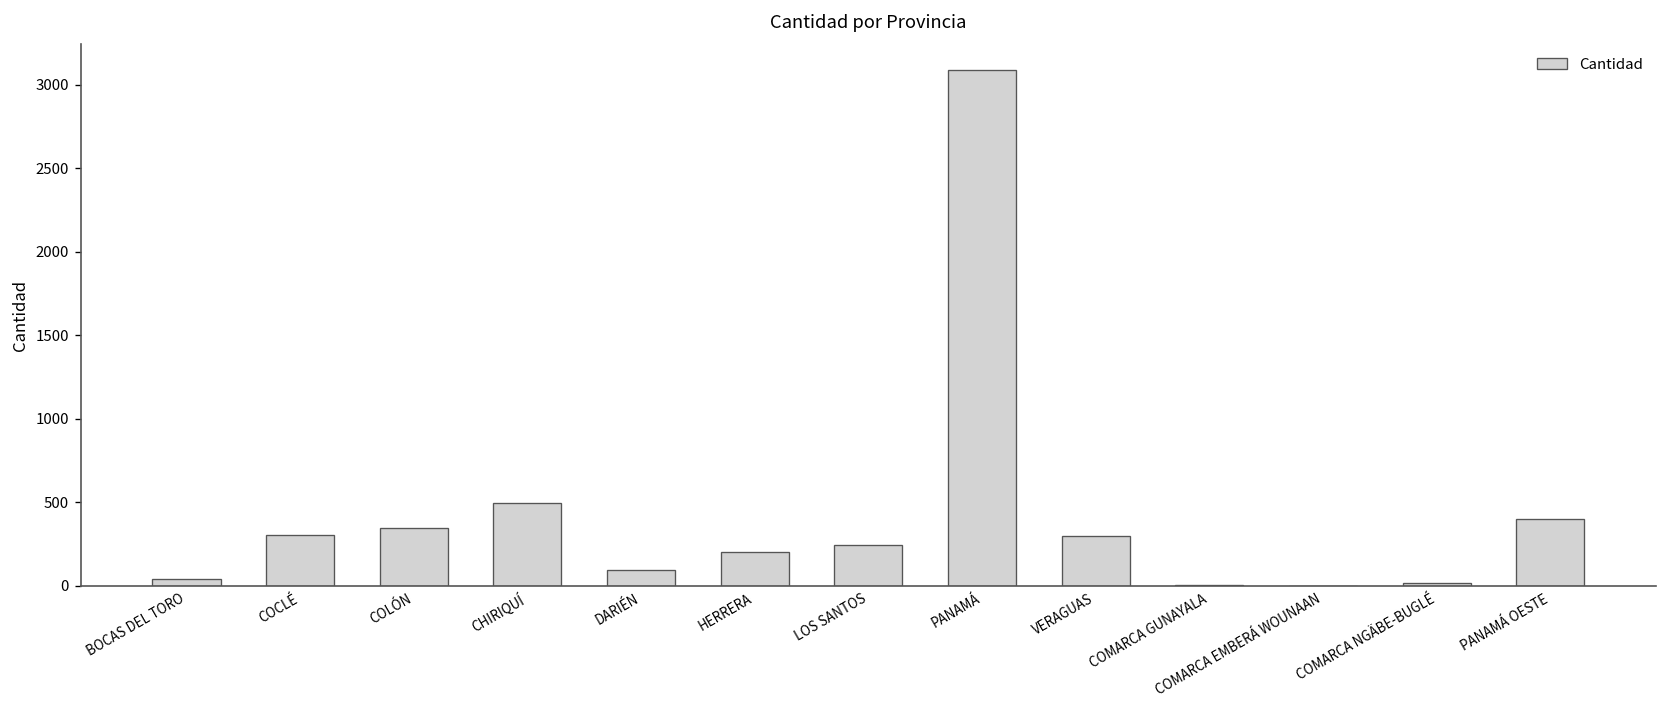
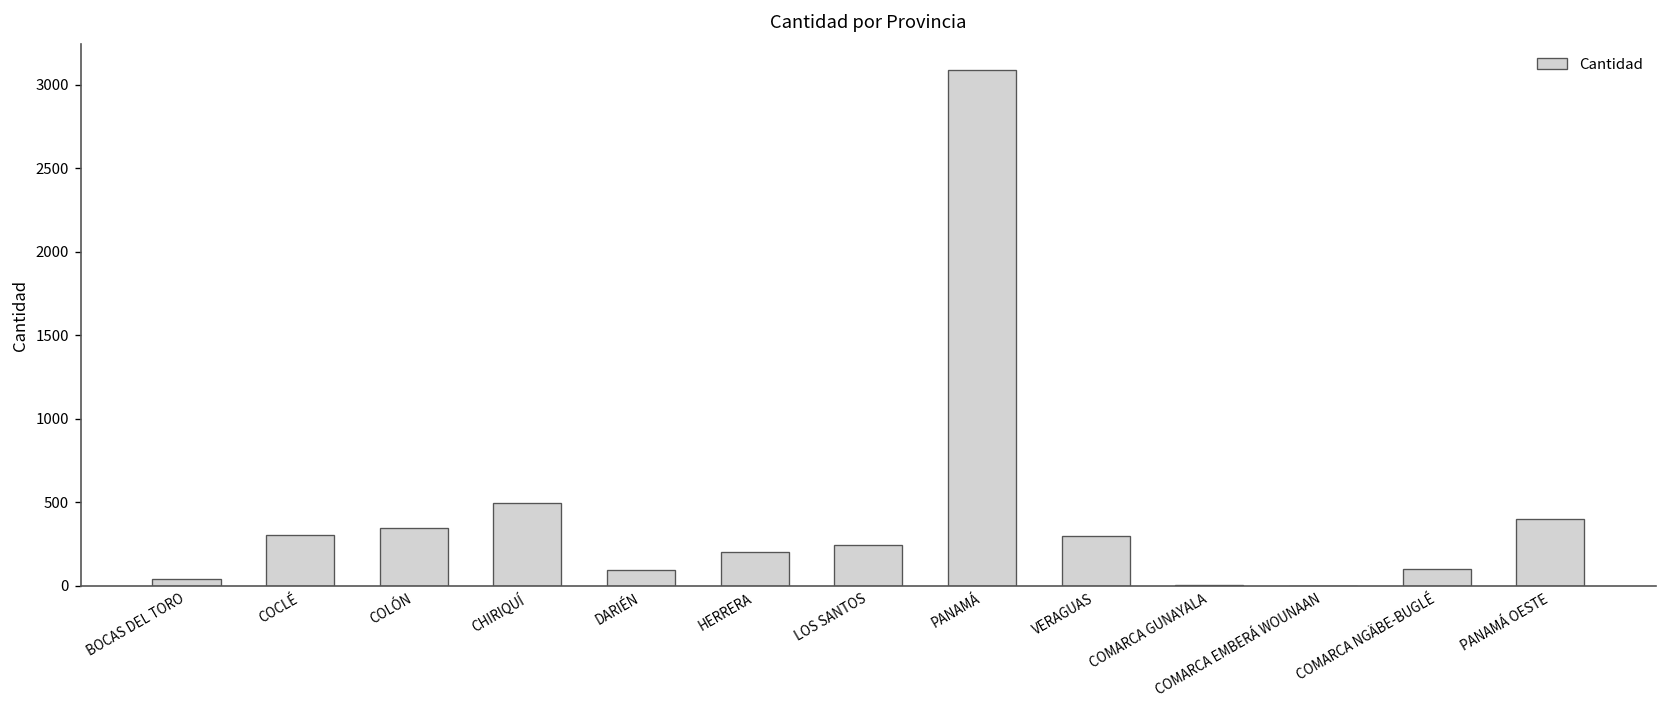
  {
    "BOCAS DEL TORO": 40,
    "COCLÉ": 300,
    "COLÓN": 350,
    "CHIRIQUÍ": 500,
    "DARIÉN": 100,
    "HERRERA": 200,
    "LOS SANTOS": 250,
    "PANAMÁ": 3090,
    "VERAGUAS": 300,
-   "COMARCA NGÄBE-BUGLÉ": 20,
+   "COMARCA NGÄBE-BUGLÉ": 100,
    "PANAMÁ OESTE": 400
  }
